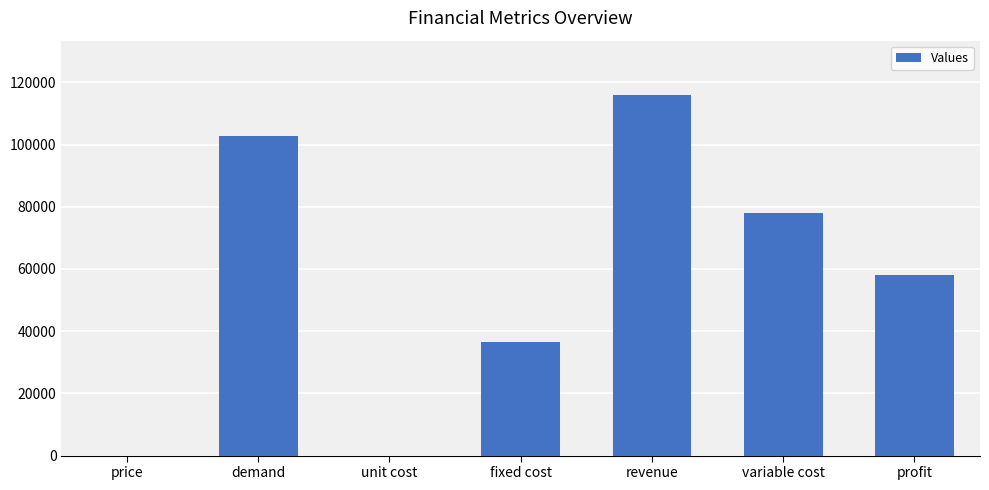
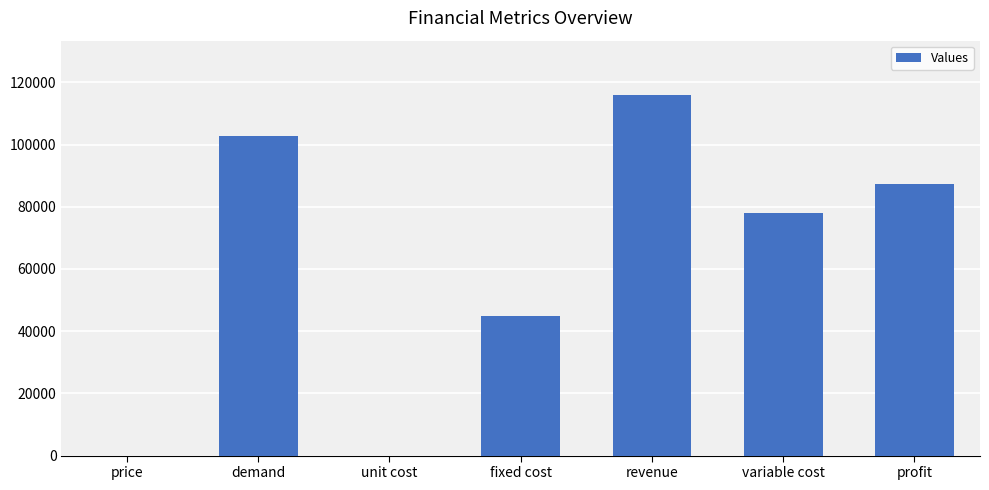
  {
    "demand": 103000,
-   "fixed cost": 37000,
+   "fixed cost": 45000,
    "revenue": 116000,
    "variable cost": 78000,
-   "profit": 58000
+   "profit": 87000
  }
